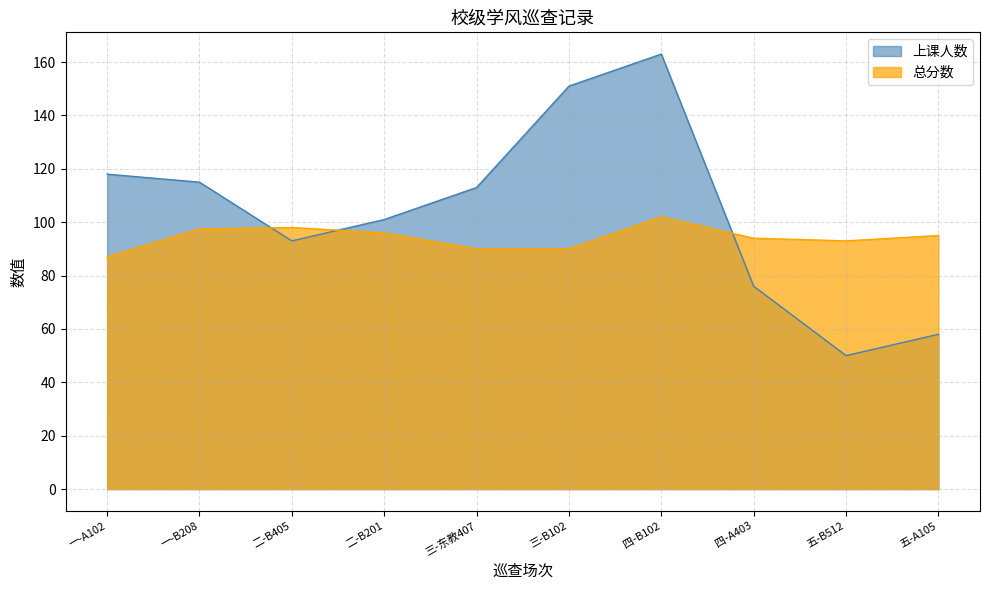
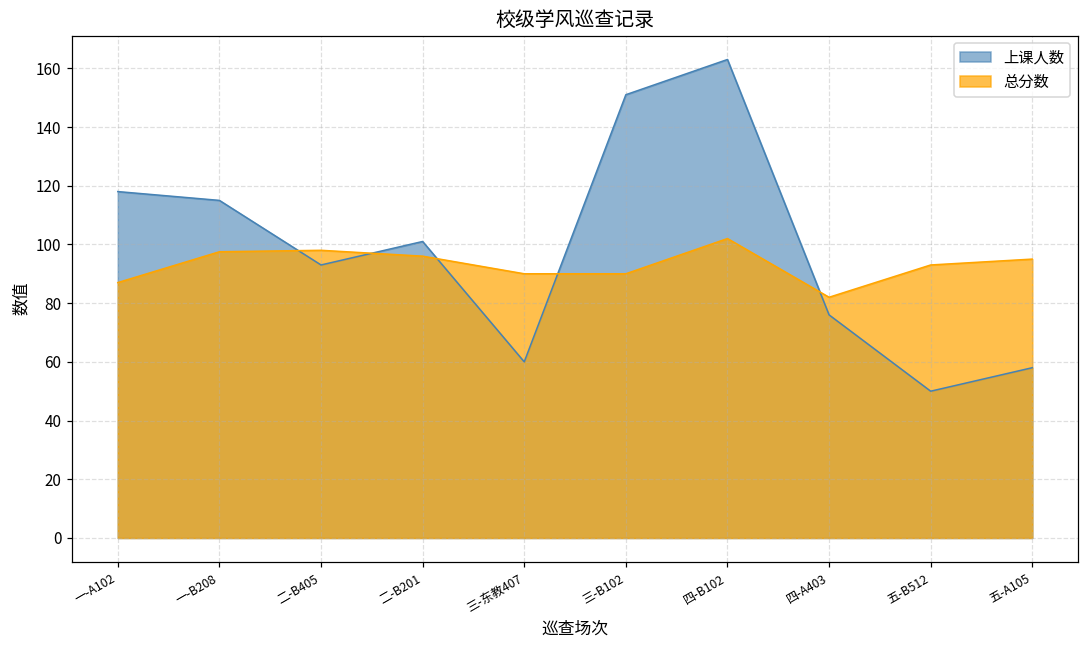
  {
    "上课人数": {
      "一-A102": 118,
      "一-B208": 115,
      "二-B405": 93,
      "二-B201": 101,
-     "三-东教407": 113,
+     "三-东教407": 60,
      "三-B102": 151,
      "四-B102": 163,
      "四-A403": 76,
      "五-B512": 50,
      "五-A105": 58
    },
    "总分数": {
      "一-A102": 87,
      "一-B208": 98,
      "二-B405": 98,
      "二-B201": 96,
      "三-东教407": 90,
      "三-B102": 90,
      "四-B102": 102,
-     "四-A403": 94,
+     "四-A403": 82,
      "五-B512": 93,
      "五-A105": 95
    }
  }
